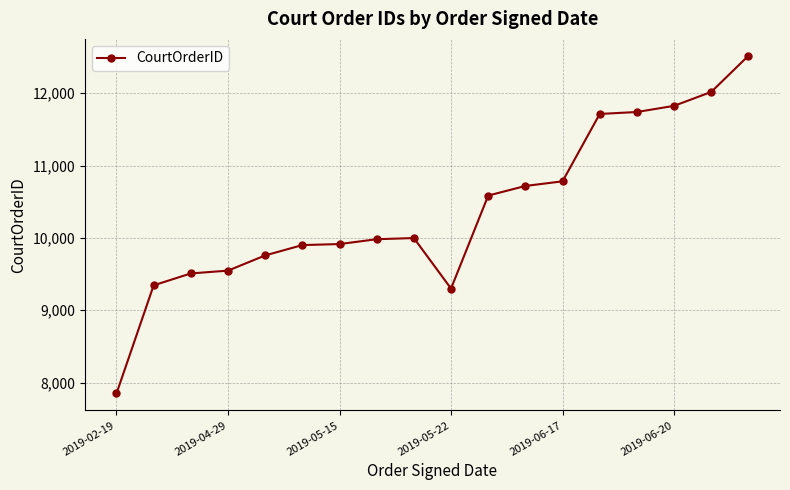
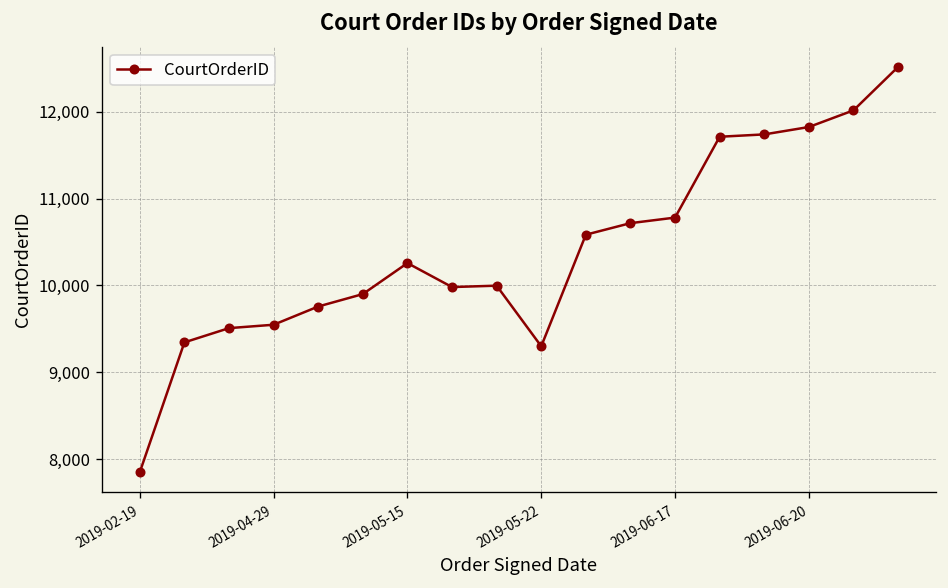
  {
    "2019-02-19": "7,900",
-   "2019-05-15": "9,900",
+   "2019-05-15": "10,300",
    "2019-05-22": "9,300",
    "2019-06-20": "11,800"
  }
